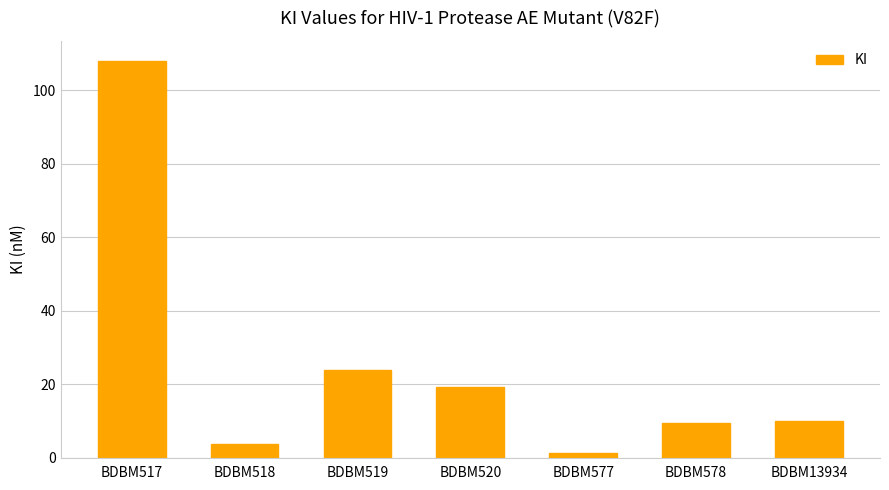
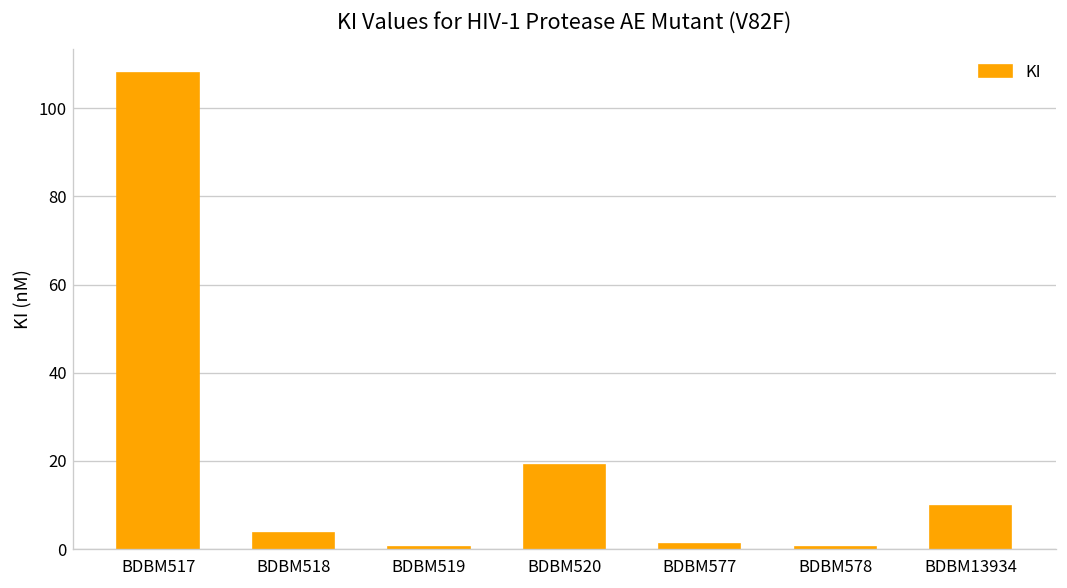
  {
    "BDBM517": 108,
    "BDBM518": 4,
-   "BDBM519": 24,
+   "BDBM519": 0,
    "BDBM520": 19,
    "BDBM577": 1,
-   "BDBM578": 9,
+   "BDBM578": 0,
    "BDBM13934": 10
  }
